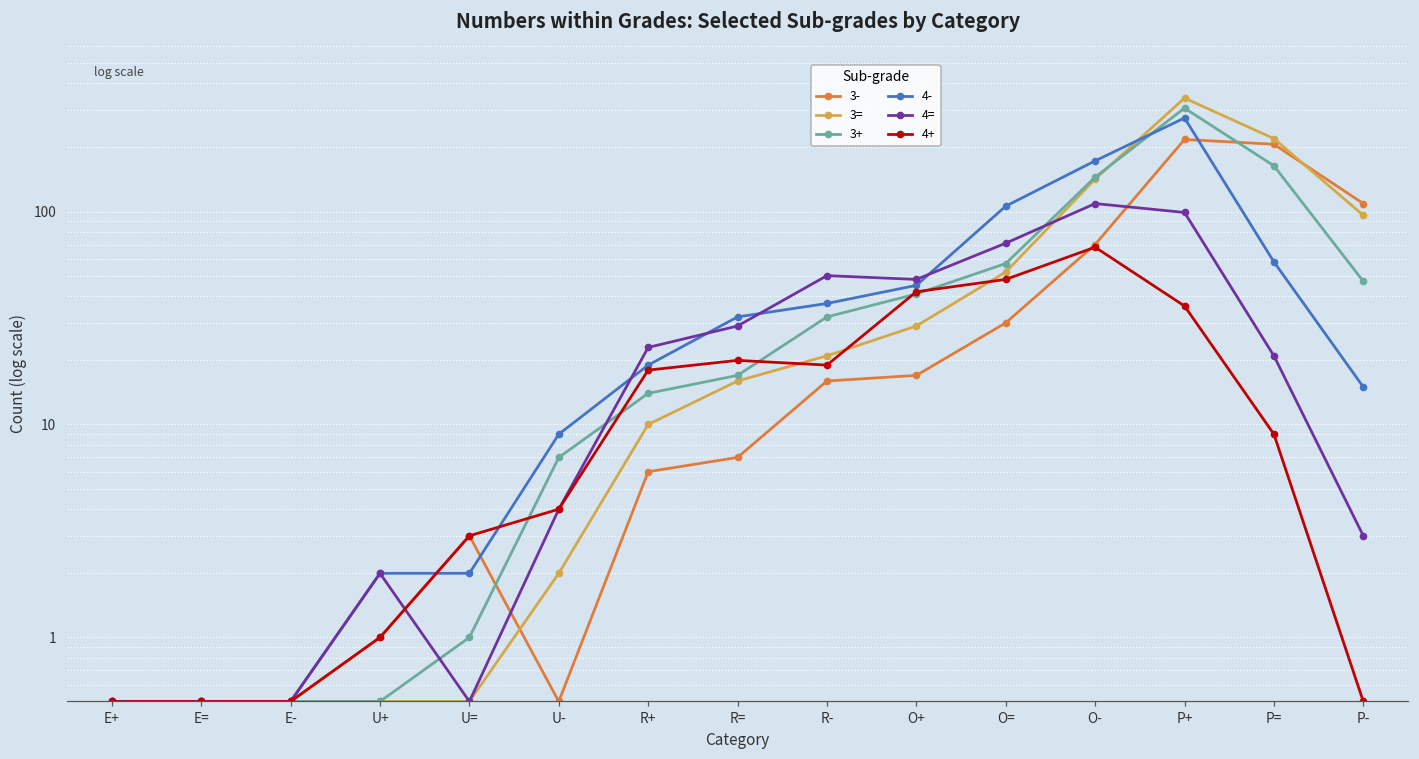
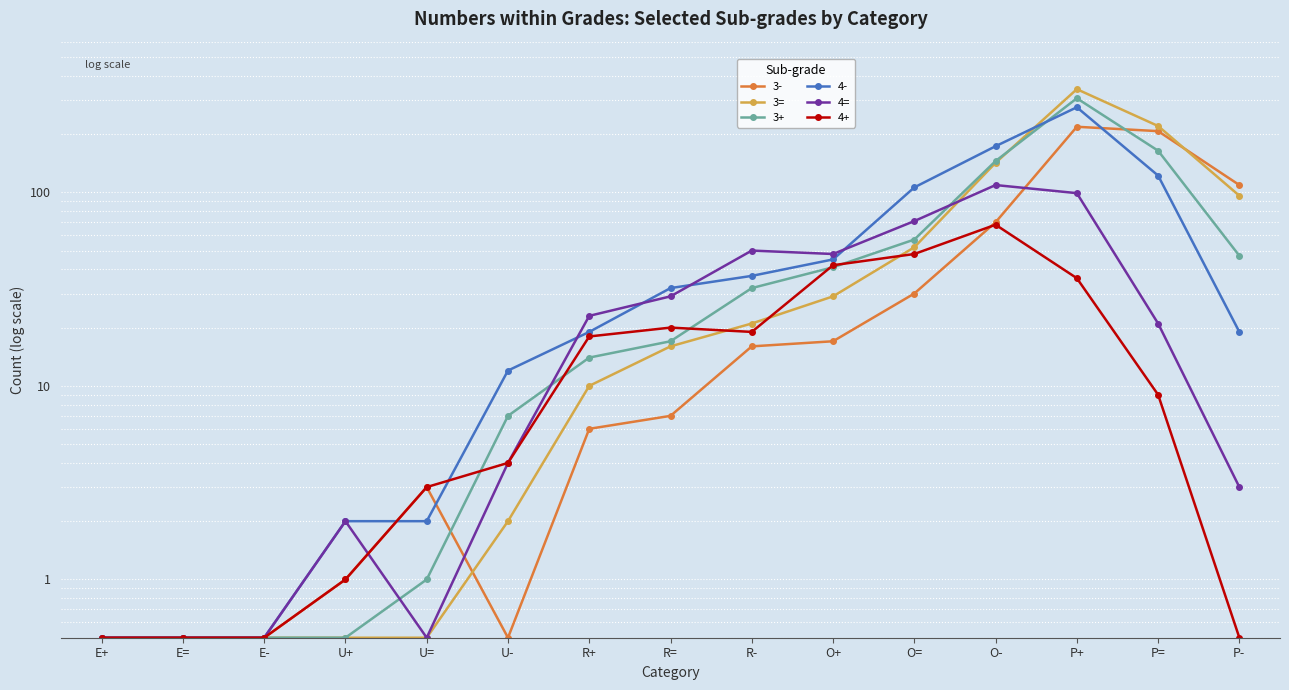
  {
    "3+": {
      "U=": 1,
      "U-": 7,
      "R+": 14,
      "R=": 17,
      "R-": 32,
      "O=": 57,
      "P+": 310,
      "P=": 160,
      "P-": 47
    },
    "4-": {
      "U=": 2,
-     "U-": 9,
+     "U-": 12,
      "R+": 19,
      "R=": 32,
      "R-": 37,
      "O+": 45,
      "O=": 110,
      "O-": 170,
      "P+": 280,
-     "P=": 58,
-     "P-": 15
+     "P=": 120,
+     "P-": 19
    },
    "4=": {
      "R+": 23,
      "R=": 29,
      "R-": 50,
      "O+": 48,
      "O=": 71,
      "O-": 110,
      "P+": 100,
      "P=": 21,
      "P-": 3
    },
    "4+": {
      "R+": 18,
      "R=": 20,
      "R-": 19,
      "O=": 48,
      "P+": 36,
      "P=": 9,
      "P-": 0.50
    }
  }
